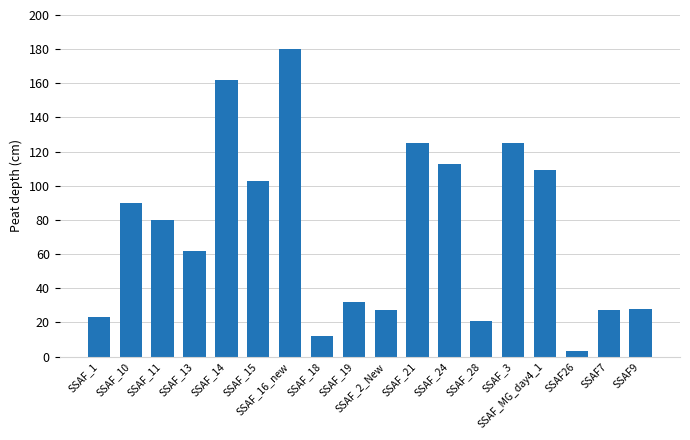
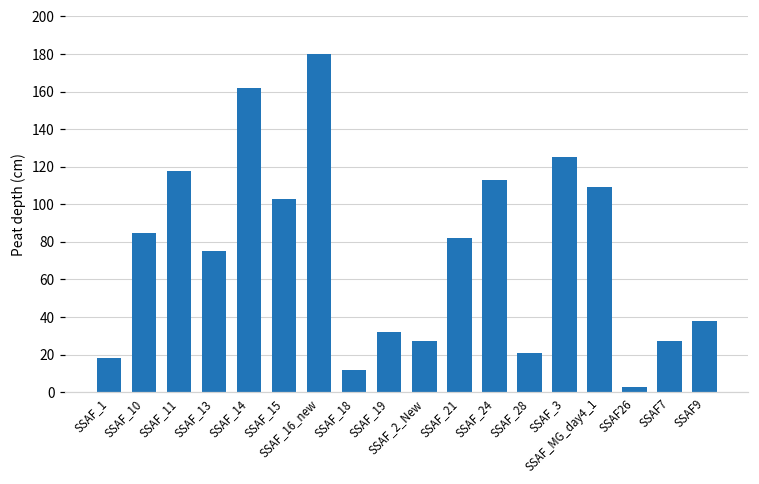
  {
-   "SSAF_1": 23,
-   "SSAF_10": 90,
-   "SSAF_11": 80,
-   "SSAF_13": 62,
+   "SSAF_1": 18,
+   "SSAF_10": 85,
+   "SSAF_11": 118,
+   "SSAF_13": 75,
    "SSAF_14": 162,
    "SSAF_15": 103,
    "SSAF_16_new": 180,
    "SSAF_18": 12,
    "SSAF_19": 32,
    "SSAF_2_New": 27,
-   "SSAF_21": 125,
+   "SSAF_21": 82,
    "SSAF_24": 113,
    "SSAF_28": 21,
    "SSAF_3": 125,
    "SSAF_MG_day4_1": 109,
    "SSAF26": 3,
    "SSAF7": 27,
-   "SSAF9": 28
+   "SSAF9": 38
  }
